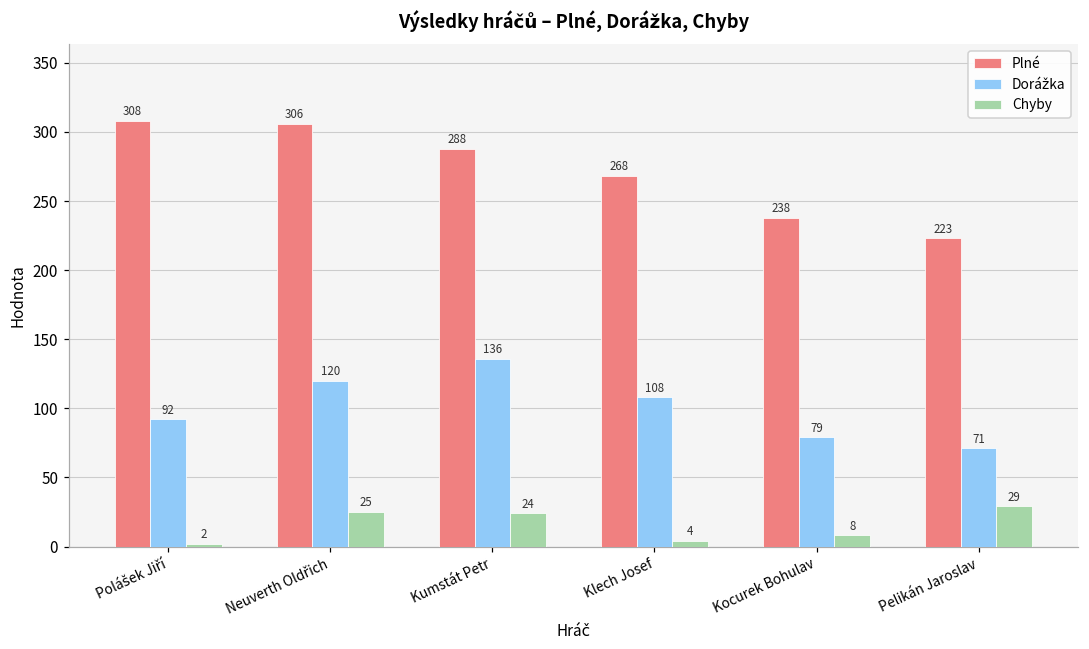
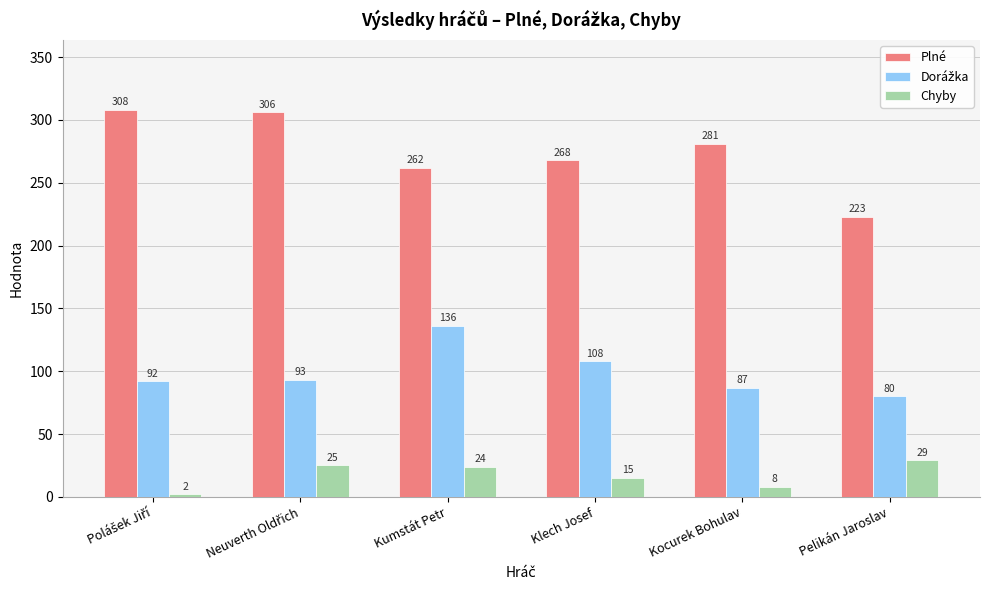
  {
    "Plné": {
      "Polášek Jiří": 308,
      "Neuverth Oldřich": 306,
-     "Kumstát Petr": 288,
+     "Kumstát Petr": 262,
      "Klech Josef": 268,
-     "Kocurek Bohulav": 238,
+     "Kocurek Bohulav": 281,
      "Pelikán Jaroslav": 223
    },
    "Dorážka": {
      "Polášek Jiří": 92,
-     "Neuverth Oldřich": 120,
+     "Neuverth Oldřich": 93,
      "Kumstát Petr": 136,
      "Klech Josef": 108,
-     "Kocurek Bohulav": 79,
-     "Pelikán Jaroslav": 71
+     "Kocurek Bohulav": 87,
+     "Pelikán Jaroslav": 80
    },
    "Chyby": {
      "Polášek Jiří": 2,
      "Neuverth Oldřich": 25,
      "Kumstát Petr": 24,
-     "Klech Josef": 4,
+     "Klech Josef": 15,
      "Kocurek Bohulav": 8,
      "Pelikán Jaroslav": 29
    }
  }
